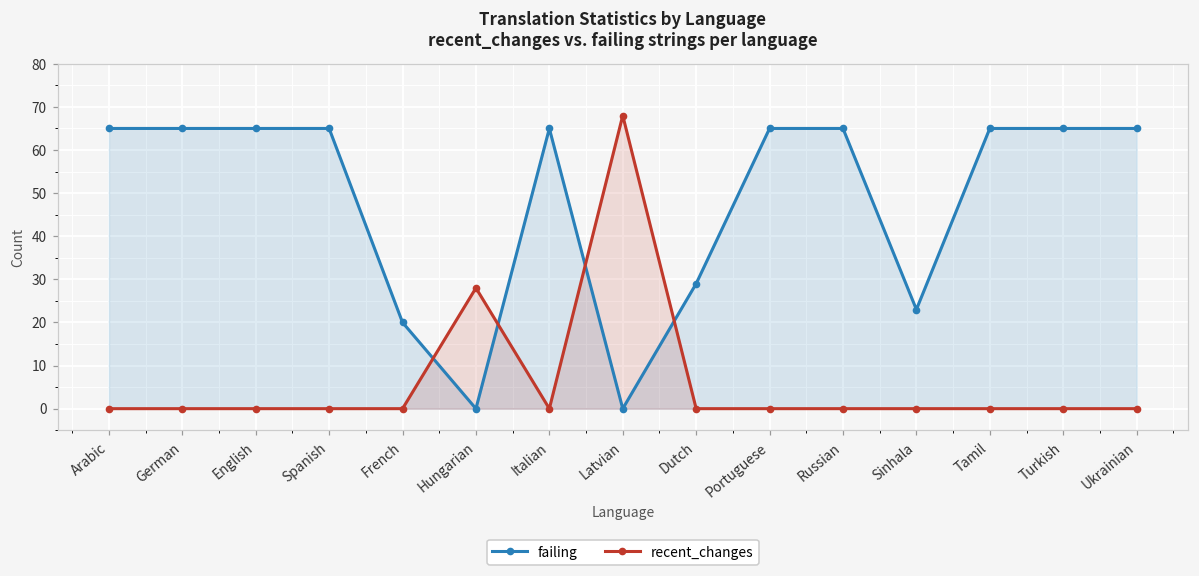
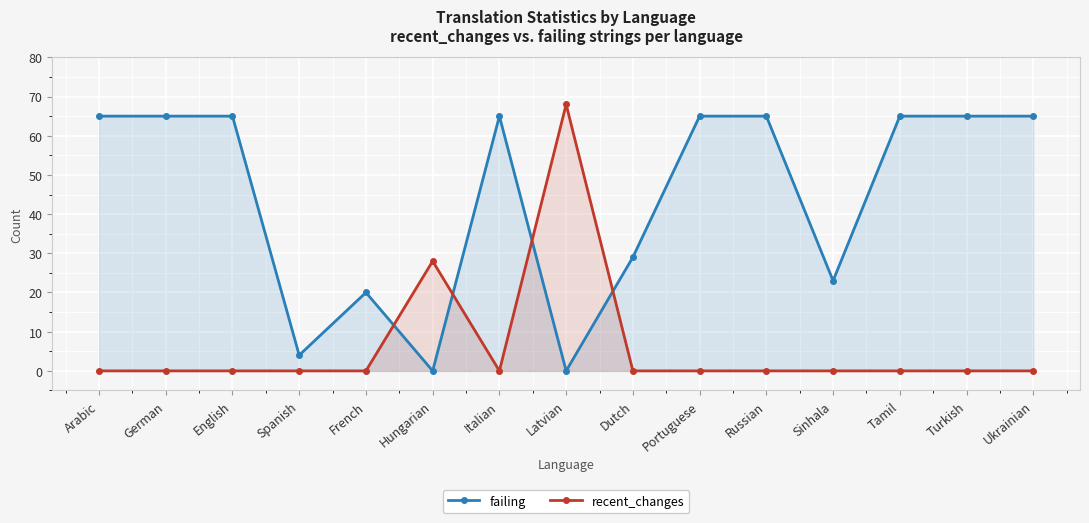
  {
    "failing": {
      "Arabic": 65,
      "German": 65,
      "English": 65,
-     "Spanish": 65,
+     "Spanish": 4,
      "French": 20,
      "Hungarian": 0,
      "Italian": 65,
      "Latvian": 0,
      "Dutch": 29,
      "Portuguese": 65,
      "Russian": 65,
      "Sinhala": 23,
      "Tamil": 65,
      "Turkish": 65,
      "Ukrainian": 65
    },
    "recent_changes": {
      "Arabic": 0,
      "German": 0,
      "English": 0,
      "Spanish": 0,
      "French": 0,
      "Hungarian": 28,
      "Italian": 0,
      "Latvian": 68,
      "Dutch": 0,
      "Portuguese": 0,
      "Russian": 0,
      "Sinhala": 0,
      "Tamil": 0,
      "Turkish": 0,
      "Ukrainian": 0
    }
  }
